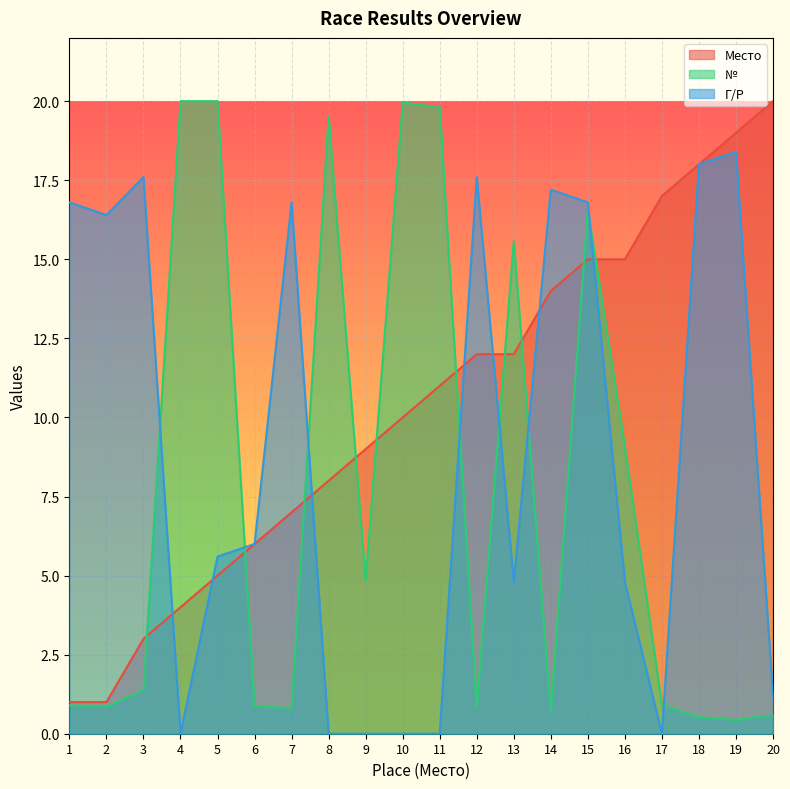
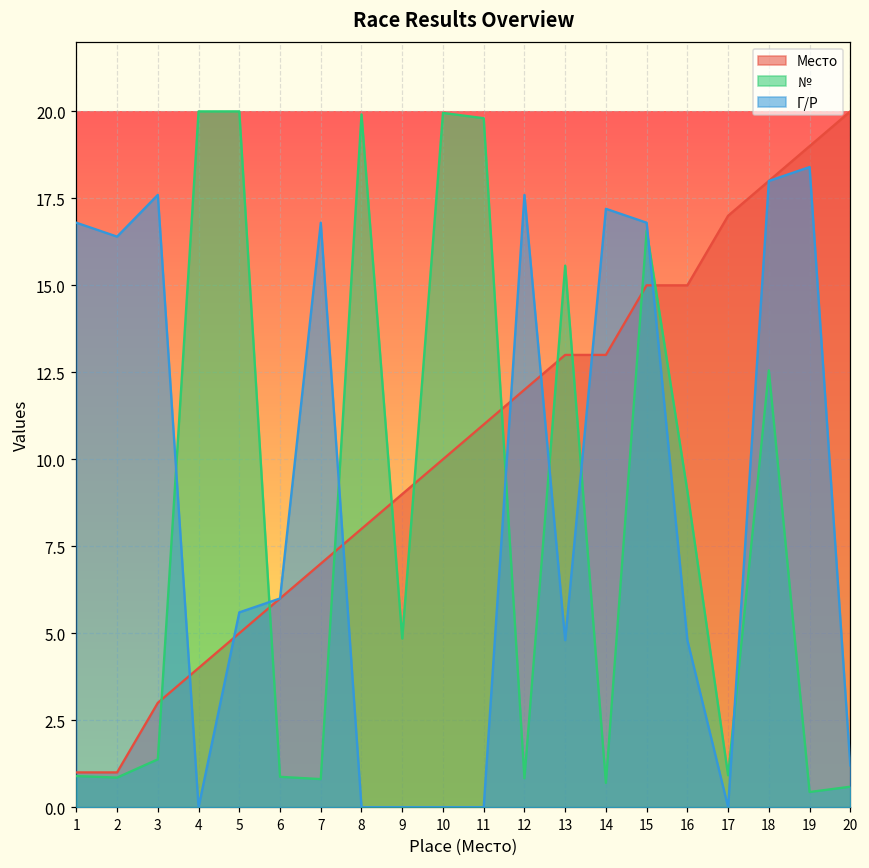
  {
    "Место": {
      "1": 1,
      "2": 1,
      "3": 3,
      "4": 4,
      "5": 5,
      "7": 7,
      "8": 8,
      "9": 9,
      "10": 10,
      "11": 11,
      "12": 12,
-     "13": 12,
-     "14": 14,
+     "13": 13,
+     "14": 13,
      "15": 15,
      "16": 15,
      "17": 17,
      "19": 19,
      "20": 20
    },
    "№": {
      "1": 0.9,
      "2": 0.9,
      "3": 1.4,
      "4": 20.0,
      "5": 20.0,
      "6": 0.9,
      "7": 0.8,
-     "8": 19.5,
+     "8": 19.9,
      "9": 4.8,
      "10": 20.0,
      "11": 19.8,
      "12": 0.8,
      "13": 15.6,
      "14": 0.7,
      "15": 16.6,
      "16": 9.1,
      "17": 0.9,
-     "18": 0.5,
+     "18": 12.6,
      "19": 0.4,
      "20": 0.6
    },
    "Г/Р": {
      "1": 16.8,
      "2": 16.4,
      "3": 17.6,
      "4": 0.0,
      "5": 5.6,
      "7": 16.8,
      "8": 0.0,
      "9": 0.0,
      "10": 0.0,
      "11": 0.0,
      "12": 17.6,
      "13": 4.8,
      "14": 17.2,
      "15": 16.8,
      "16": 4.8,
      "17": 0.0,
      "19": 18.4,
      "20": 1.2
    }
  }
